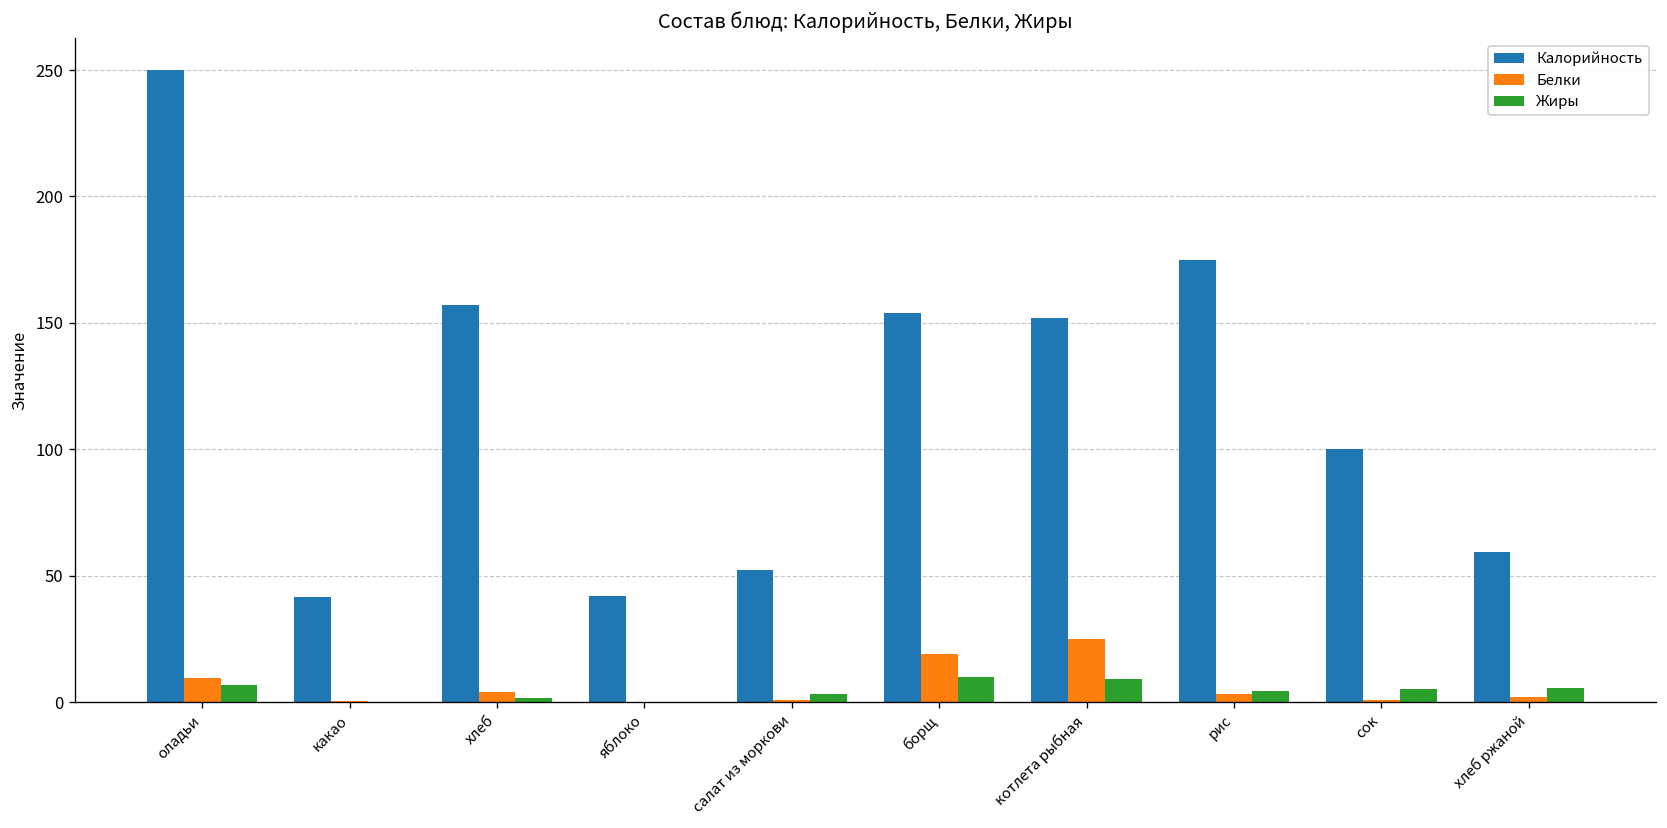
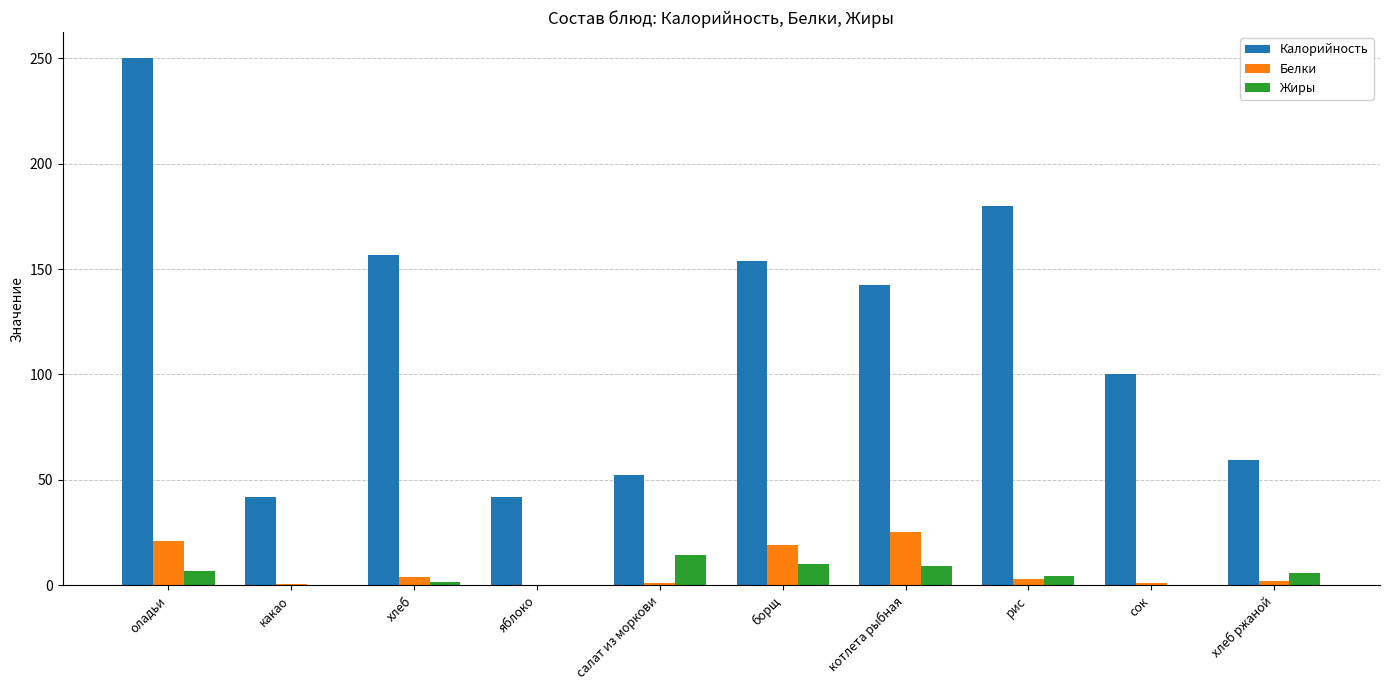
  {
    "Калорийность": {
      "оладьи": 250,
      "какао": 42,
      "хлеб": 157,
      "яблоко": 42,
      "салат из моркови": 52,
      "борщ": 154,
-     "котлета рыбная": 152,
-     "рис": 175,
+     "котлета рыбная": 143,
+     "рис": 180,
      "сок": 100,
      "хлеб ржаной": 59
    },
    "Белки": {
-     "оладьи": 9,
+     "оладьи": 21,
      "хлеб": 4,
      "яблоко": 0,
      "борщ": 19,
      "котлета рыбная": 25,
      "рис": 3,
      "хлеб ржаной": 2
    },
    "Жиры": {
      "оладьи": 7,
      "какао": 0,
      "хлеб": 2,
      "яблоко": 0,
-     "салат из моркови": 3,
+     "салат из моркови": 14,
      "борщ": 10,
      "котлета рыбная": 9,
      "рис": 5,
-     "сок": 5,
+     "сок": 0,
      "хлеб ржаной": 6
    }
  }
